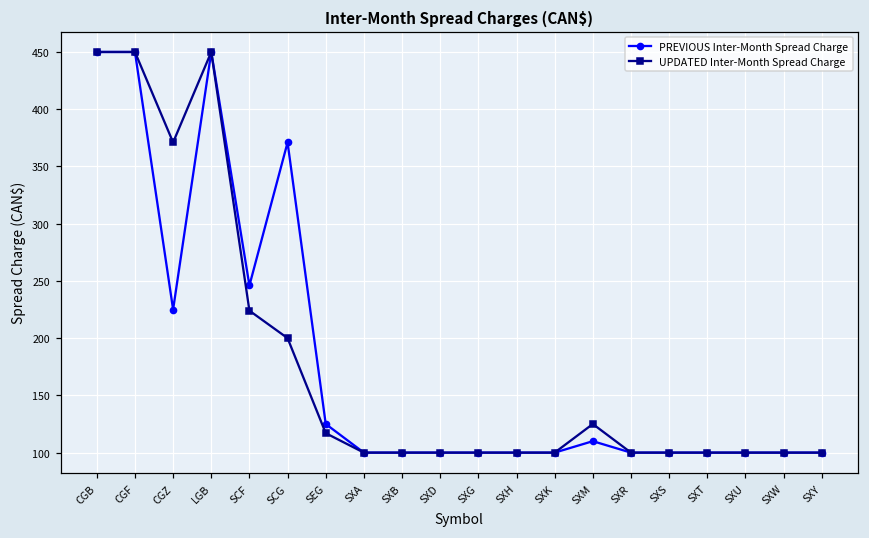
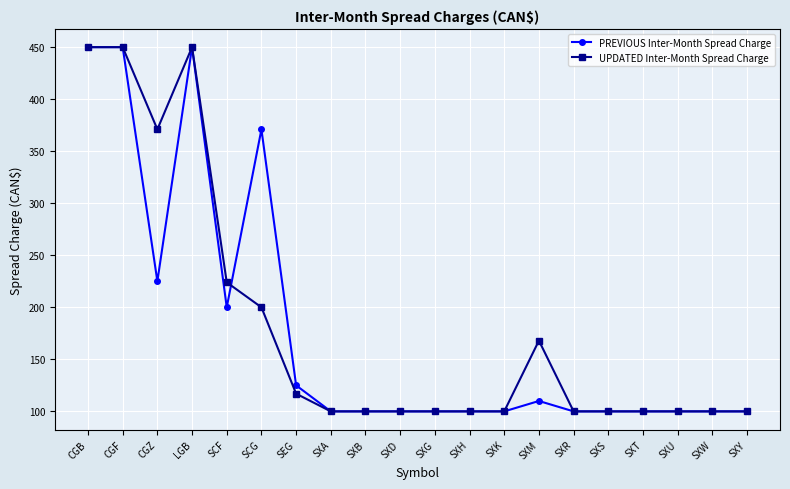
  {
    "PREVIOUS Inter-Month Spread Charge": {
      "CGZ": 225,
-     "SCF": 246,
+     "SCF": 200,
      "SCG": 371,
      "SEG": 125,
      "SXM": 110
    },
    "UPDATED Inter-Month Spread Charge": {
      "CGZ": 371,
      "SCF": 224,
      "SCG": 200,
      "SEG": 117,
-     "SXM": 125
+     "SXM": 168
    }
  }
